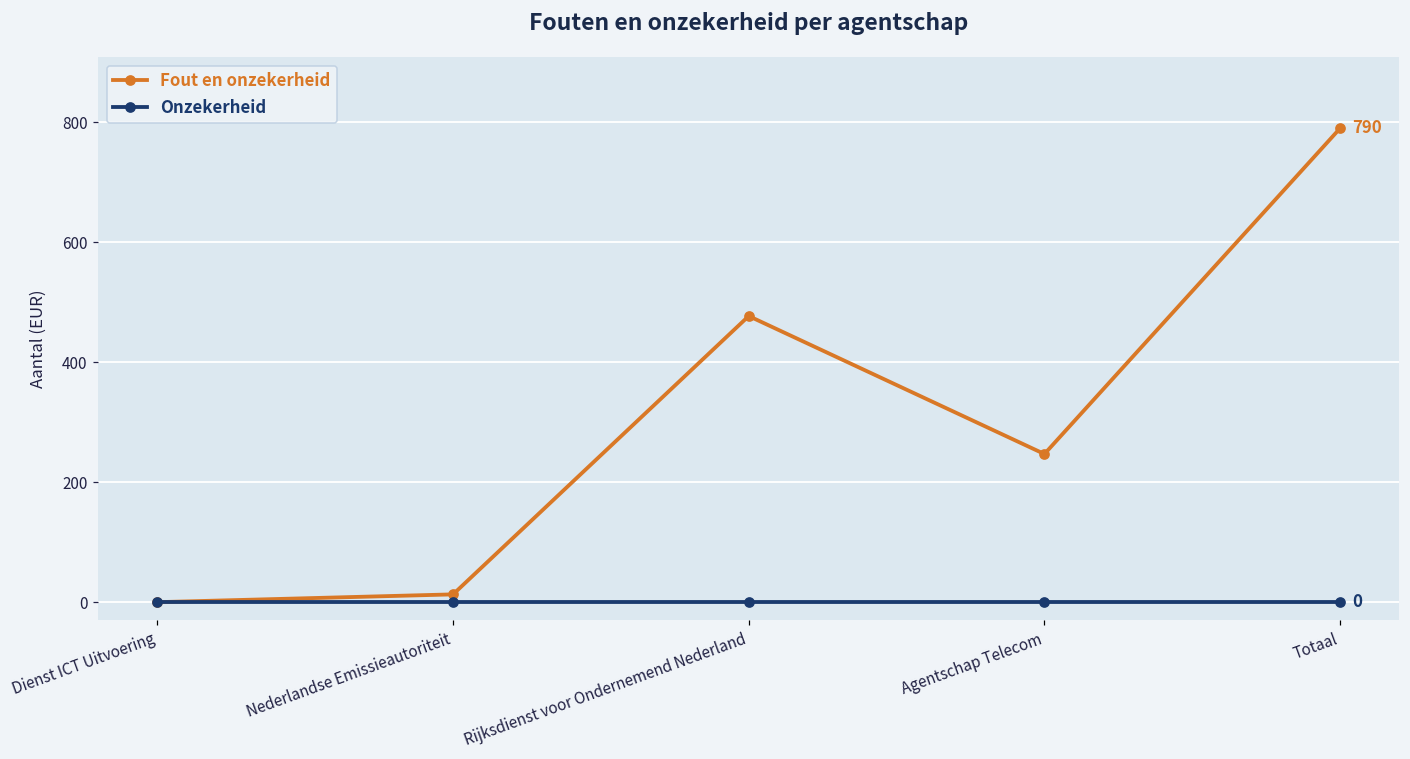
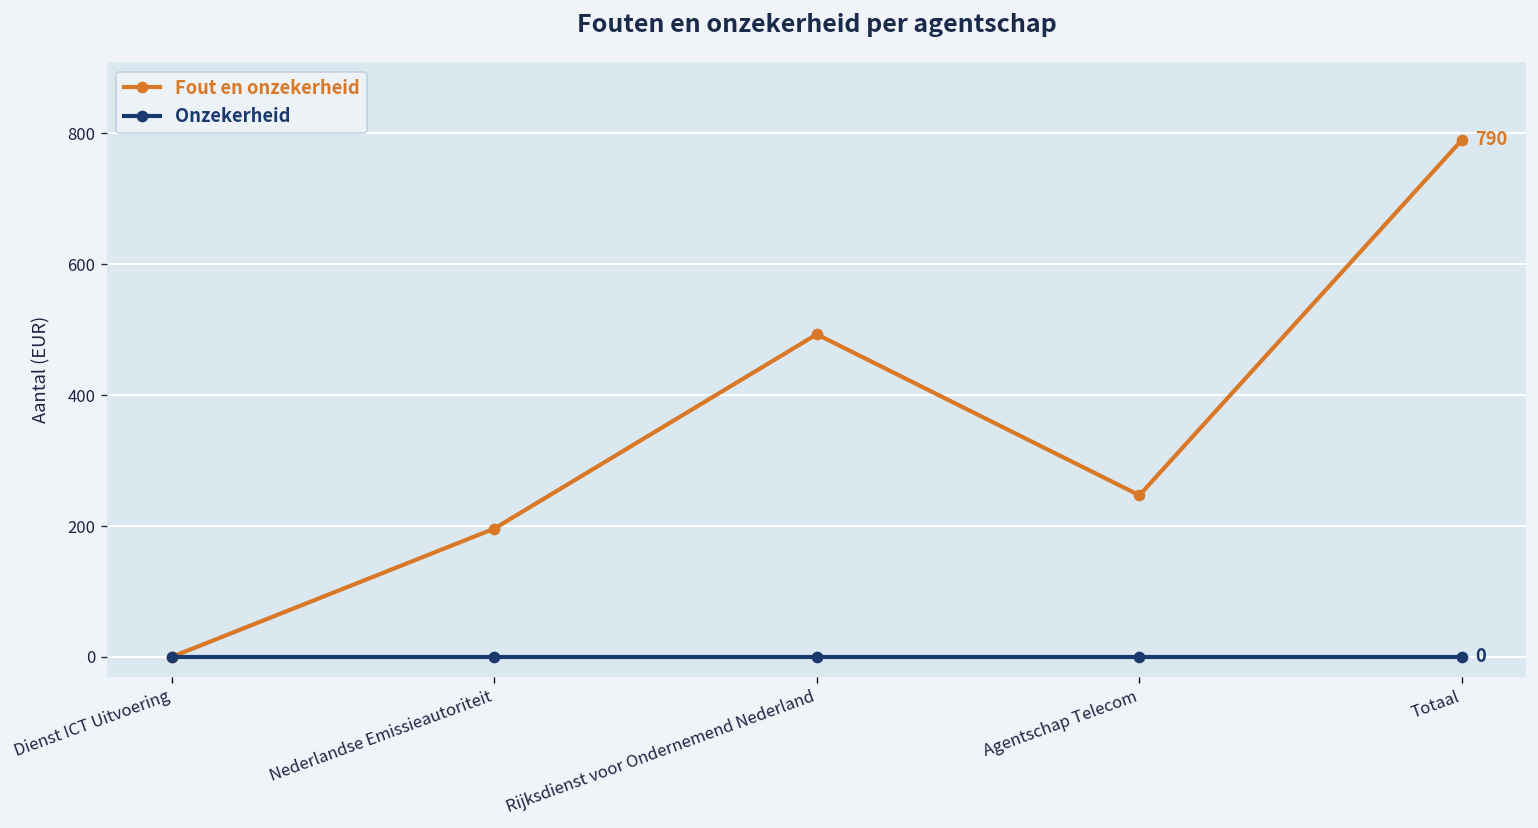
  {
    "Fout en onzekerheid": {
-     "Nederlandse Emissieautoriteit": 10,
-     "Rijksdienst voor Ondernemend Nederland": 480,
+     "Nederlandse Emissieautoriteit": 200,
+     "Rijksdienst voor Ondernemend Nederland": 490,
      "Agentschap Telecom": 250
    },
    "Onzekerheid": {
      "Totaal": 0
    }
  }
